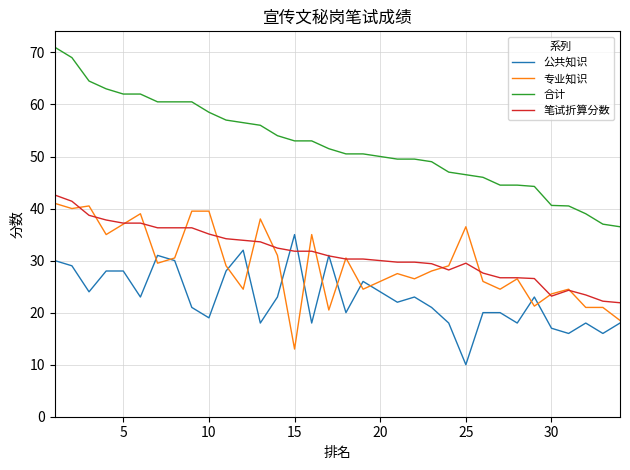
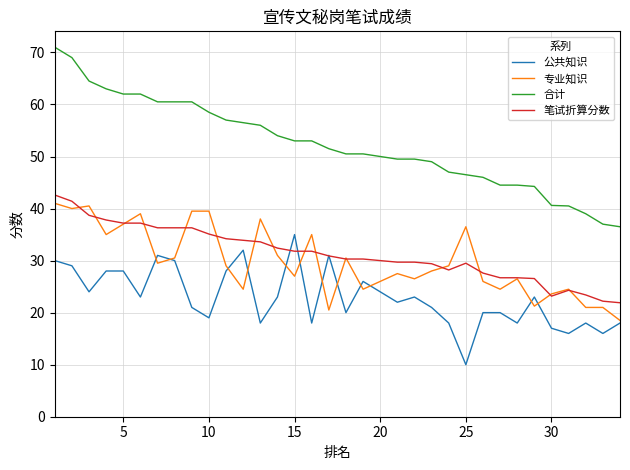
  {
    "公共知识": {
      "5": 28,
      "10": 19,
      "15": 35,
      "20": 24,
      "25": 10,
      "30": 17
    },
    "专业知识": {
      "10": 40,
-     "15": 13,
+     "15": 27,
      "20": 26,
      "25": 37
    },
    "合计": {
      "5": 62,
      "10": 59,
      "15": 53,
      "20": 50,
      "25": 47,
      "30": 41
    },
    "笔试折算分数": {
      "10": 35,
      "15": 32,
      "20": 30,
      "25": 30
    }
  }
